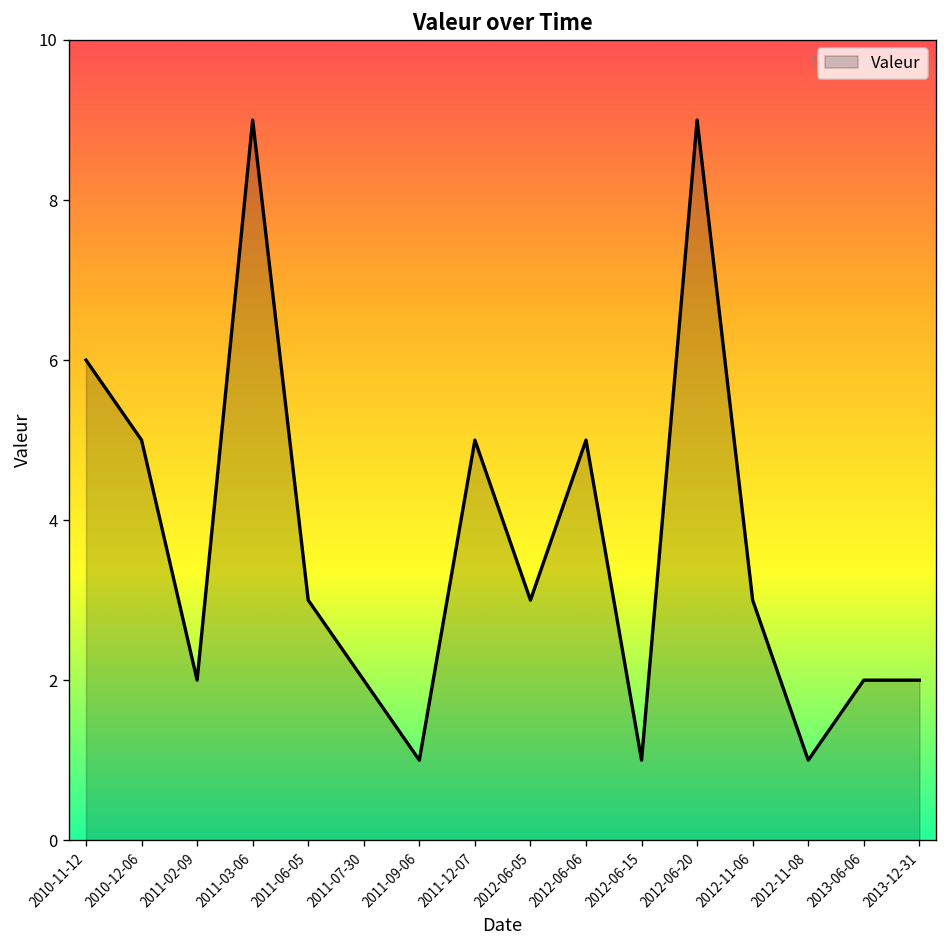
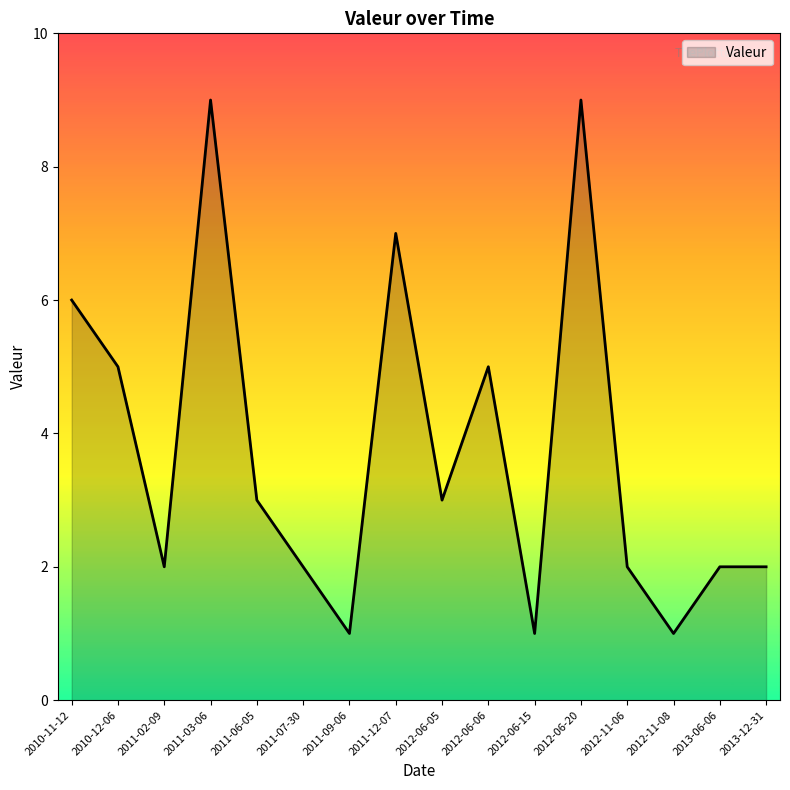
  {
    "2010-11-12": 6,
    "2010-12-06": 5,
    "2011-02-09": 2,
    "2011-03-06": 9,
    "2011-06-05": 3,
    "2011-07-30": 2,
    "2011-09-06": 1,
-   "2011-12-07": 5,
+   "2011-12-07": 7,
    "2012-06-05": 3,
    "2012-06-06": 5,
    "2012-06-15": 1,
    "2012-06-20": 9,
-   "2012-11-06": 3,
+   "2012-11-06": 2,
    "2012-11-08": 1,
    "2013-06-06": 2,
    "2013-12-31": 2
  }
